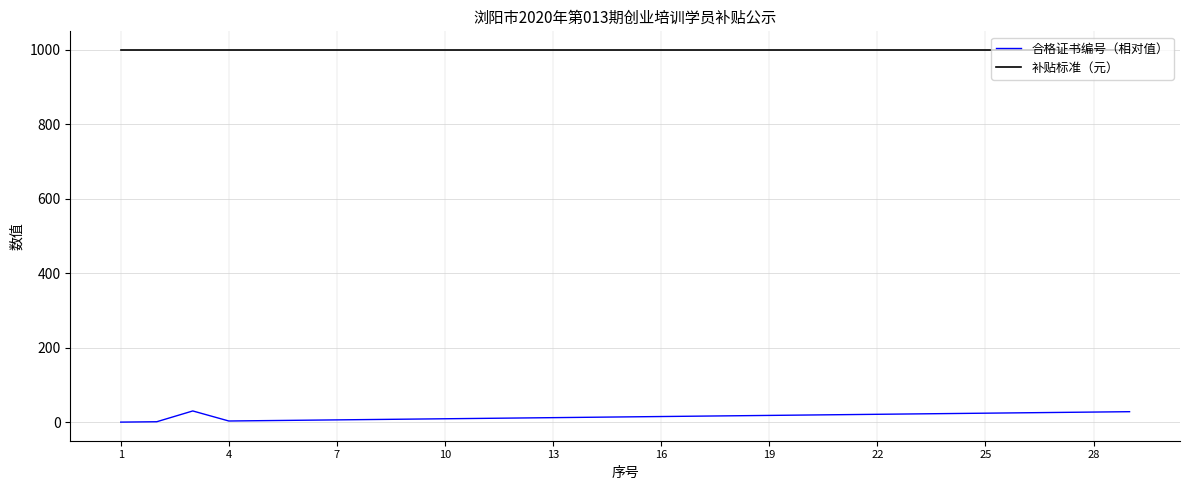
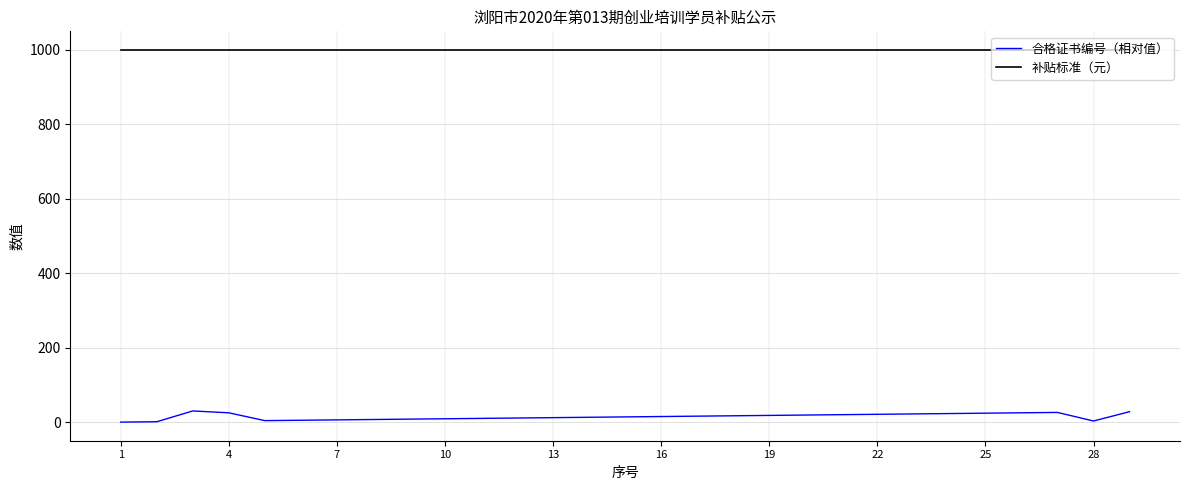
  {
    "合格证书编号（相对值）": {
      "1": 0,
-     "4": 0,
+     "4": 30,
      "7": 10,
      "10": 10,
      "13": 10,
      "16": 20,
      "19": 20,
      "22": 20,
      "25": 20,
-     "28": 30
+     "28": 0
    },
    "补贴标准（元）": {
      "1": 1000,
      "4": 1000,
      "7": 1000,
      "10": 1000,
      "13": 1000,
      "16": 1000,
      "19": 1000,
      "22": 1000,
      "25": 1000
    }
  }
